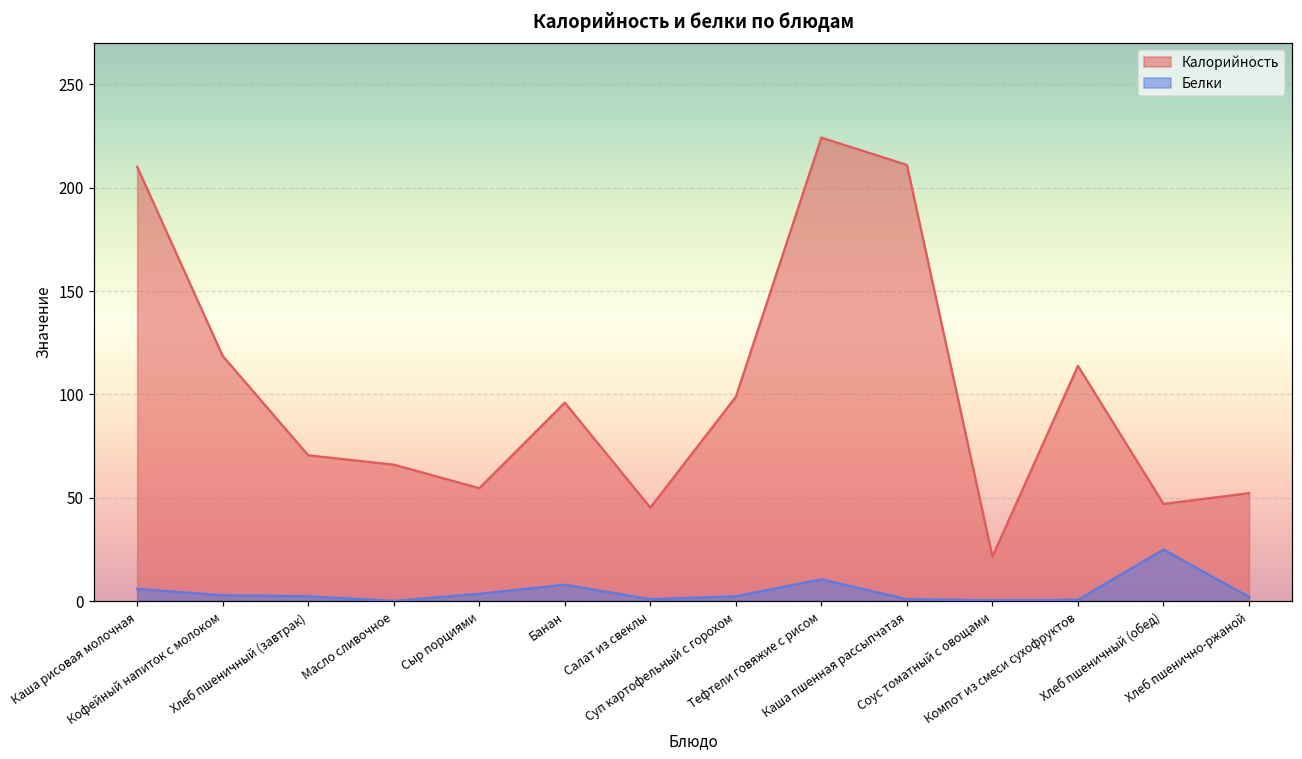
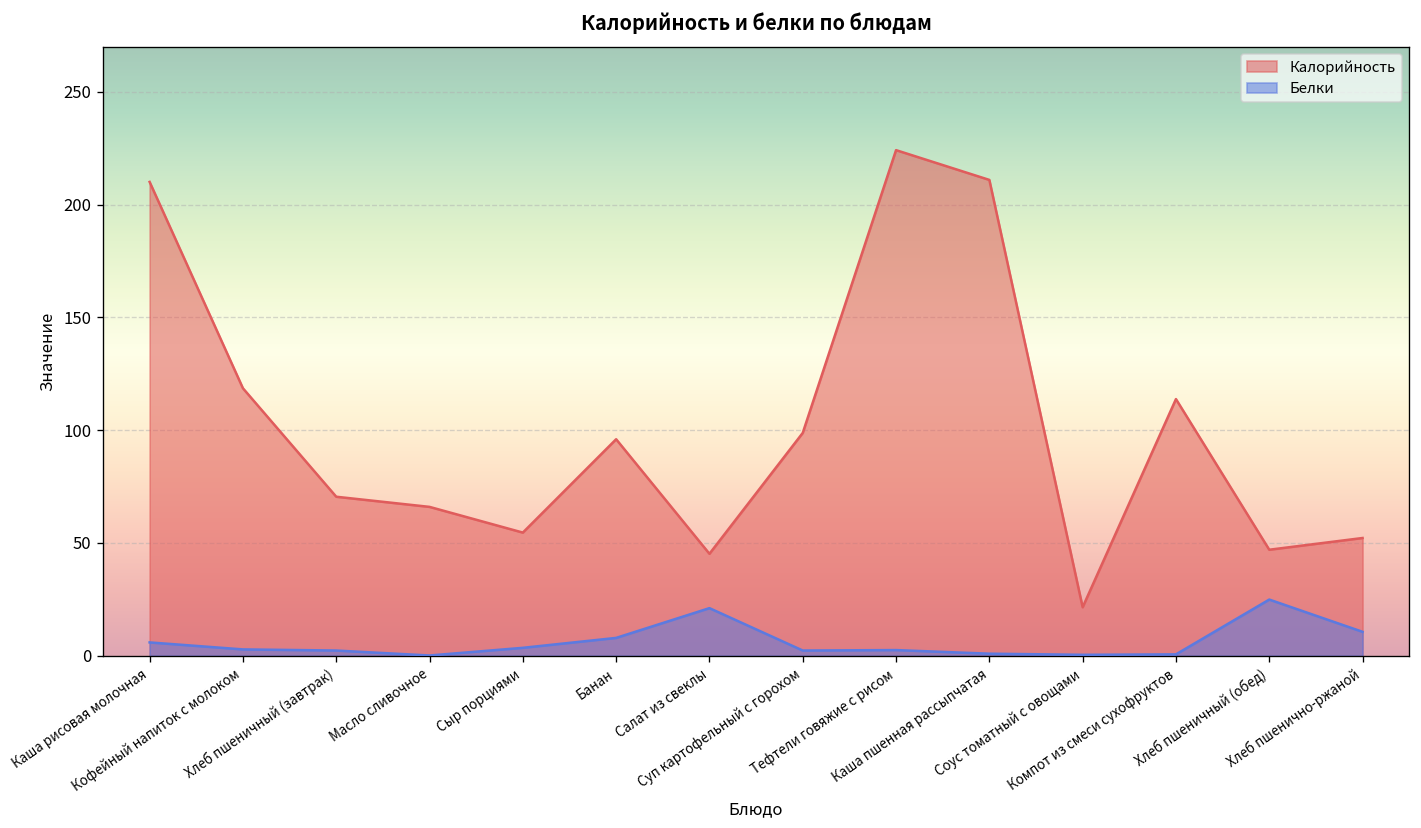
  {
    "Калорийность": {
      "Каша рисовая молочная": 210,
      "Кофейный напиток с молоком": 119,
      "Хлеб пшеничный (завтрак)": 71,
      "Масло сливочное": 66,
      "Сыр порциями": 55,
      "Банан": 96,
      "Салат из свеклы": 45,
      "Суп картофельный с горохом": 99,
      "Тефтели говяжие с рисом": 224,
      "Каша пшенная рассыпчатая": 211,
      "Соус томатный с овощами": 22,
      "Компот из смеси сухофруктов": 114,
      "Хлеб пшеничный (обед)": 47,
      "Хлеб пшенично-ржаной": 52
    },
    "Белки": {
      "Каша рисовая молочная": 6,
      "Кофейный напиток с молоком": 3,
      "Хлеб пшеничный (завтрак)": 2,
      "Масло сливочное": 0,
      "Сыр порциями": 4,
      "Банан": 8,
-     "Салат из свеклы": 1,
+     "Салат из свеклы": 21,
      "Суп картофельный с горохом": 2,
-     "Тефтели говяжие с рисом": 11,
+     "Тефтели говяжие с рисом": 3,
      "Каша пшенная рассыпчатая": 1,
      "Соус томатный с овощами": 0,
      "Компот из смеси сухофруктов": 1,
      "Хлеб пшеничный (обед)": 25,
-     "Хлеб пшенично-ржаной": 2
+     "Хлеб пшенично-ржаной": 11
    }
  }
